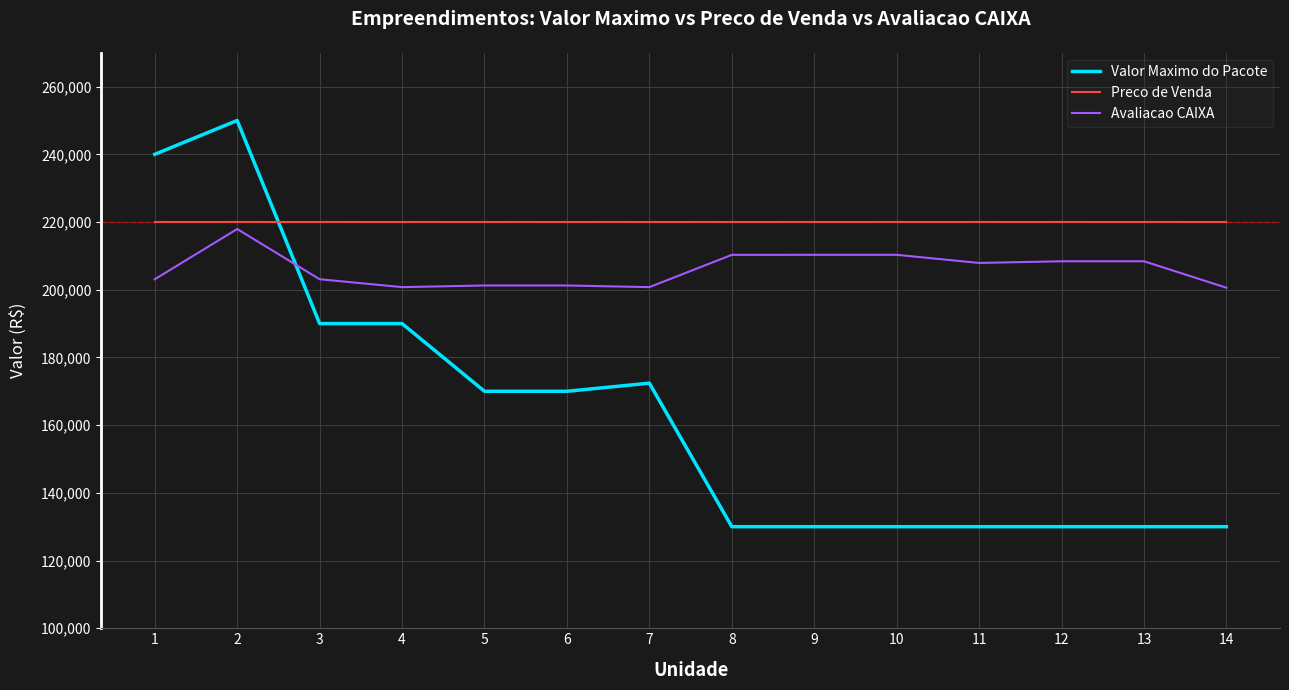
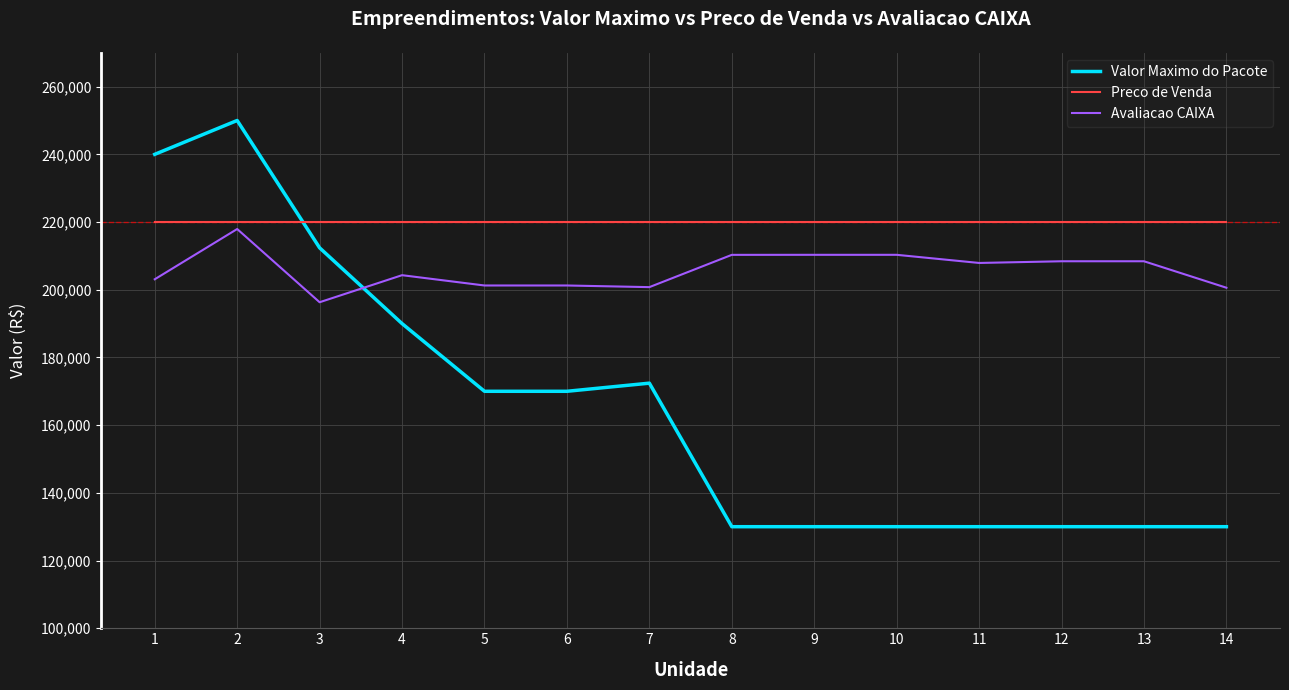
  {
    "Valor Maximo do Pacote": {
      "1": "240,000",
      "2": "250,000",
-     "3": "190,000",
+     "3": "212,000",
      "4": "190,000",
      "5": "170,000",
      "6": "170,000",
      "7": "172,000",
      "8": "130,000",
      "9": "130,000",
      "10": "130,000",
      "11": "130,000",
      "12": "130,000",
      "13": "130,000",
      "14": "130,000"
    },
    "Preco de Venda": {
      "1": "220,000",
      "2": "220,000",
      "3": "220,000",
      "4": "220,000",
      "5": "220,000",
      "6": "220,000",
      "7": "220,000",
      "8": "220,000",
      "9": "220,000",
      "10": "220,000",
      "11": "220,000",
      "12": "220,000",
      "13": "220,000",
      "14": "220,000"
    },
    "Avaliacao CAIXA": {
      "1": "203,000",
      "2": "218,000",
-     "3": "203,000",
-     "4": "201,000",
+     "3": "196,000",
+     "4": "204,000",
      "5": "201,000",
      "6": "201,000",
      "7": "201,000",
      "8": "210,000",
      "9": "210,000",
      "10": "210,000",
      "11": "208,000",
      "12": "208,000",
      "13": "208,000",
      "14": "201,000"
    }
  }
